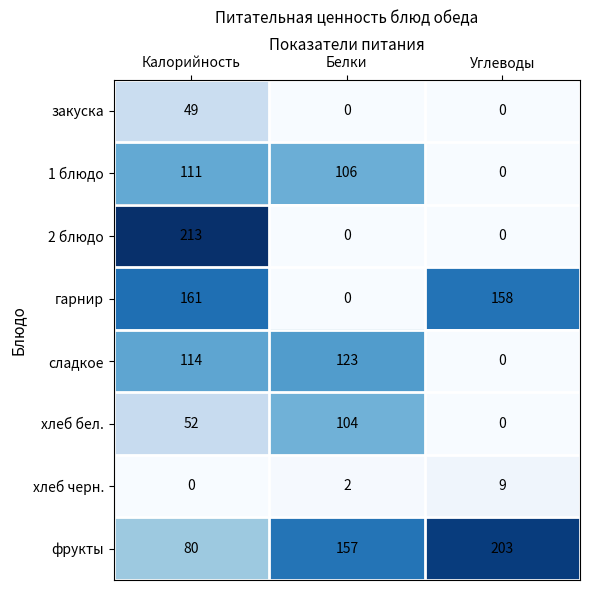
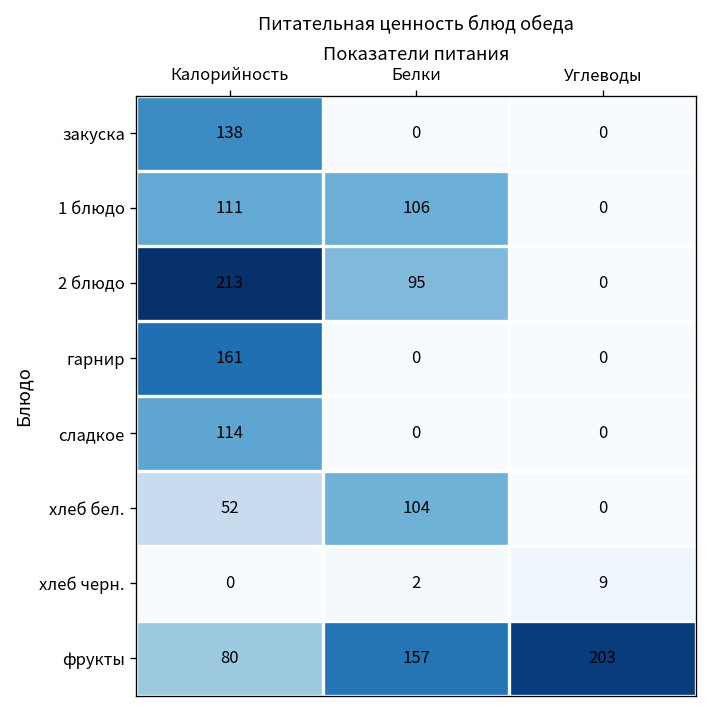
  {
    "закуска": {
-     "Калорийность": 49,
+     "Калорийность": 138,
      "Белки": 0,
      "Углеводы": 0
    },
    "1 блюдо": {
      "Калорийность": 111,
      "Белки": 106,
      "Углеводы": 0
    },
    "2 блюдо": {
      "Калорийность": 213,
-     "Белки": 0,
+     "Белки": 95,
      "Углеводы": 0
    },
    "гарнир": {
      "Калорийность": 161,
      "Белки": 0,
-     "Углеводы": 158
+     "Углеводы": 0
    },
    "сладкое": {
      "Калорийность": 114,
-     "Белки": 123,
+     "Белки": 0,
      "Углеводы": 0
    },
    "хлеб бел.": {
      "Калорийность": 52,
      "Белки": 104,
      "Углеводы": 0
    },
    "хлеб черн.": {
      "Калорийность": 0,
      "Белки": 2,
      "Углеводы": 9
    },
    "фрукты": {
      "Калорийность": 80,
      "Белки": 157,
      "Углеводы": 203
    }
  }
